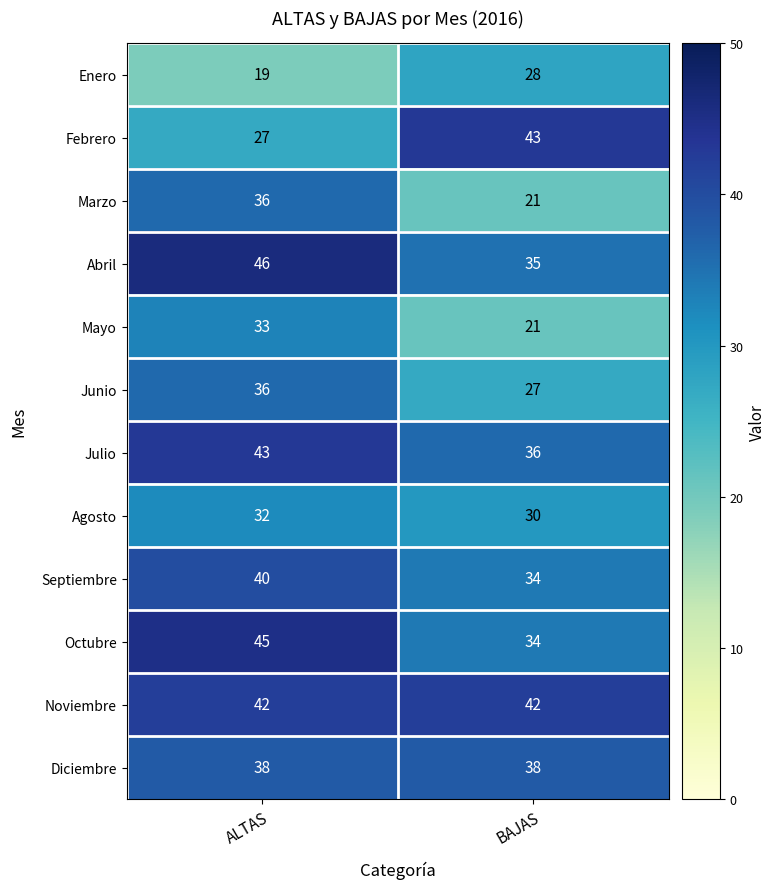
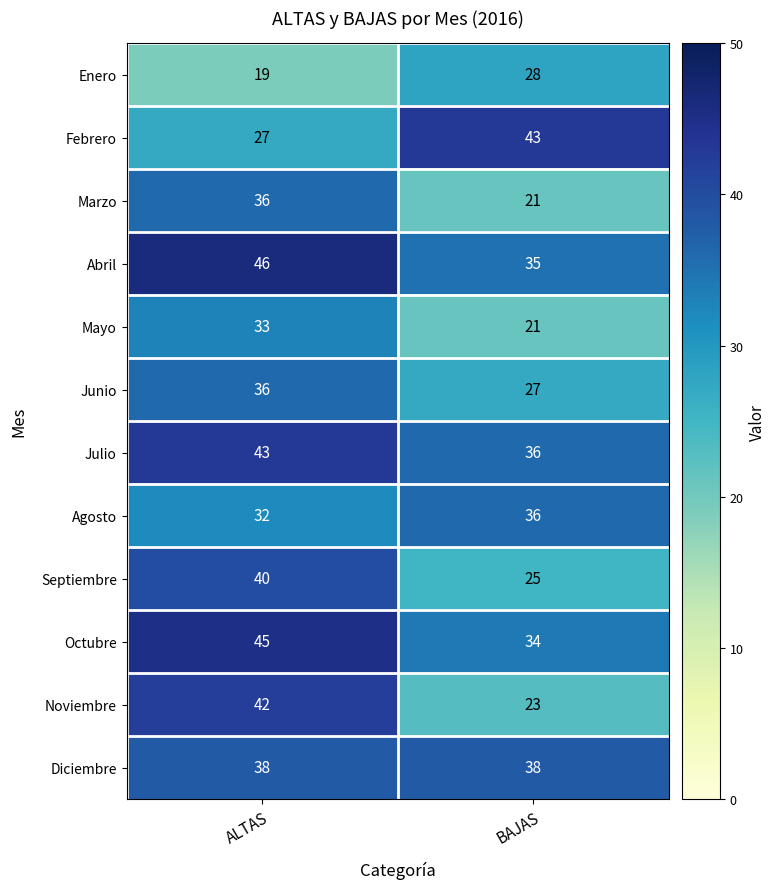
  {
    "Enero": {
      "ALTAS": 19,
      "BAJAS": 28
    },
    "Febrero": {
      "ALTAS": 27,
      "BAJAS": 43
    },
    "Marzo": {
      "ALTAS": 36,
      "BAJAS": 21
    },
    "Abril": {
      "ALTAS": 46,
      "BAJAS": 35
    },
    "Mayo": {
      "ALTAS": 33,
      "BAJAS": 21
    },
    "Junio": {
      "ALTAS": 36,
      "BAJAS": 27
    },
    "Julio": {
      "ALTAS": 43,
      "BAJAS": 36
    },
    "Agosto": {
      "ALTAS": 32,
-     "BAJAS": 30
+     "BAJAS": 36
    },
    "Septiembre": {
      "ALTAS": 40,
-     "BAJAS": 34
+     "BAJAS": 25
    },
    "Octubre": {
      "ALTAS": 45,
      "BAJAS": 34
    },
    "Noviembre": {
      "ALTAS": 42,
-     "BAJAS": 42
+     "BAJAS": 23
    },
    "Diciembre": {
      "ALTAS": 38,
      "BAJAS": 38
    }
  }
